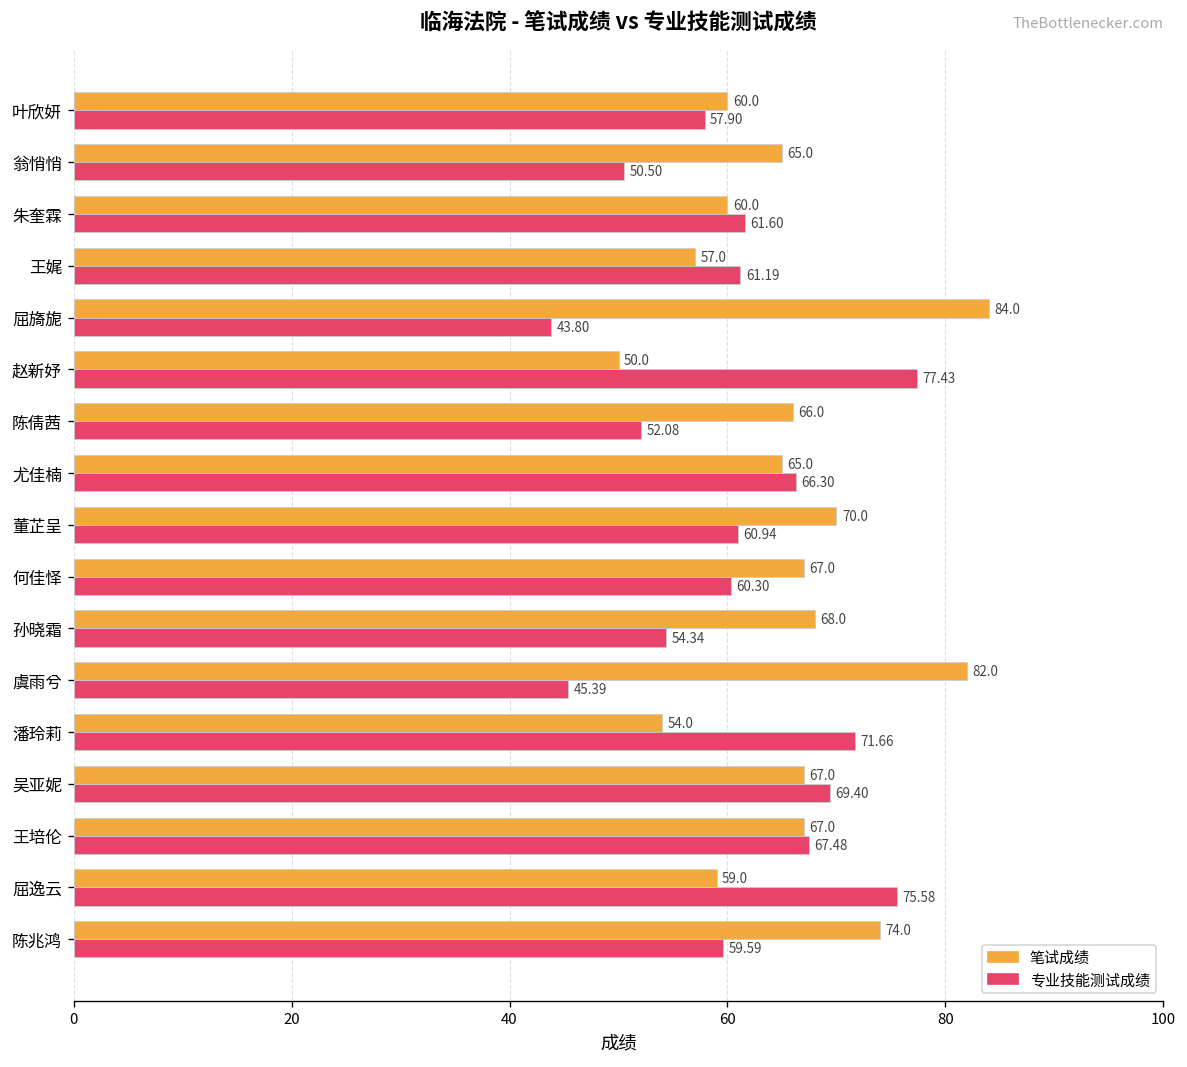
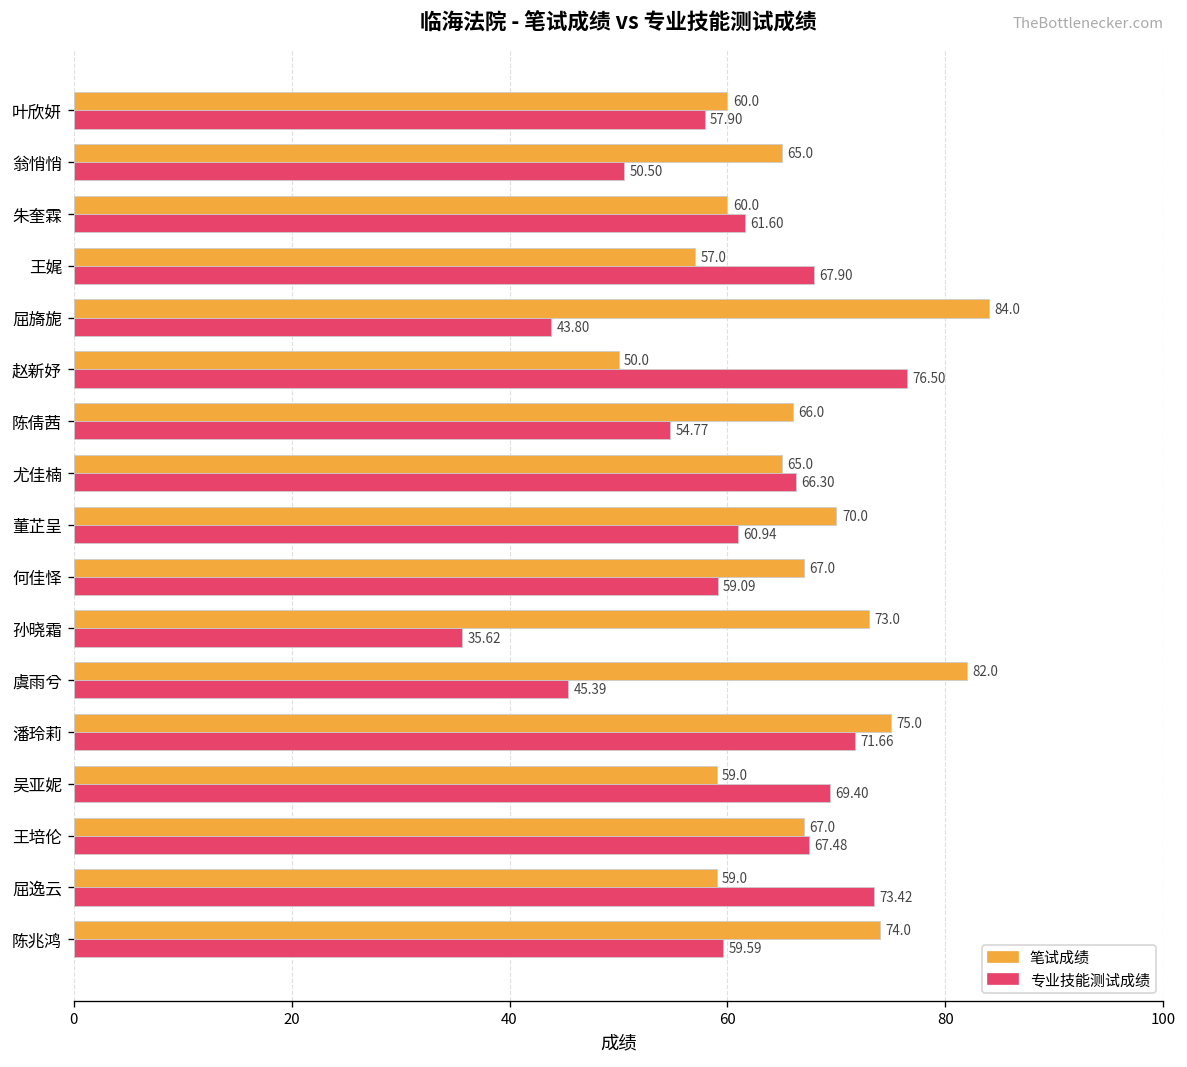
  {
    "笔试成绩": {
      "叶欣妍": 60.0,
      "翁悄悄": 65.0,
      "朱奎霖": 60.0,
      "王娓": 57.0,
      "屈旖旎": 84.0,
      "赵新妤": 50.0,
      "陈倩茜": 66.0,
      "尤佳楠": 65.0,
      "董芷呈": 70.0,
      "何佳怿": 67.0,
-     "孙晓霜": 68.0,
+     "孙晓霜": 73.0,
      "虞雨兮": 82.0,
-     "潘玲莉": 54.0,
-     "吴亚妮": 67.0,
+     "潘玲莉": 75.0,
+     "吴亚妮": 59.0,
      "王培伦": 67.0,
      "屈逸云": 59.0,
      "陈兆鸿": 74.0
    },
    "专业技能测试成绩": {
      "叶欣妍": 57.90,
      "翁悄悄": 50.50,
      "朱奎霖": 61.60,
-     "王娓": 61.19,
+     "王娓": 67.90,
      "屈旖旎": 43.80,
-     "赵新妤": 77.43,
-     "陈倩茜": 52.08,
+     "赵新妤": 76.50,
+     "陈倩茜": 54.77,
      "尤佳楠": 66.30,
      "董芷呈": 60.94,
-     "何佳怿": 60.30,
-     "孙晓霜": 54.34,
+     "何佳怿": 59.09,
+     "孙晓霜": 35.62,
      "虞雨兮": 45.39,
      "潘玲莉": 71.66,
      "吴亚妮": 69.40,
      "王培伦": 67.48,
-     "屈逸云": 75.58,
+     "屈逸云": 73.42,
      "陈兆鸿": 59.59
    }
  }
